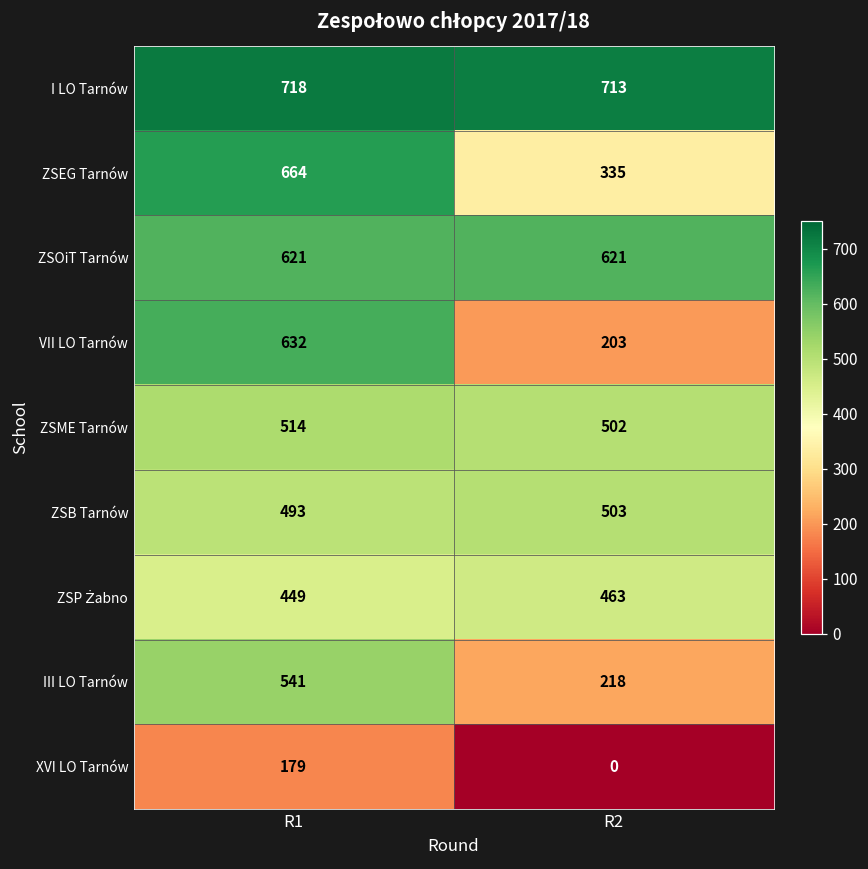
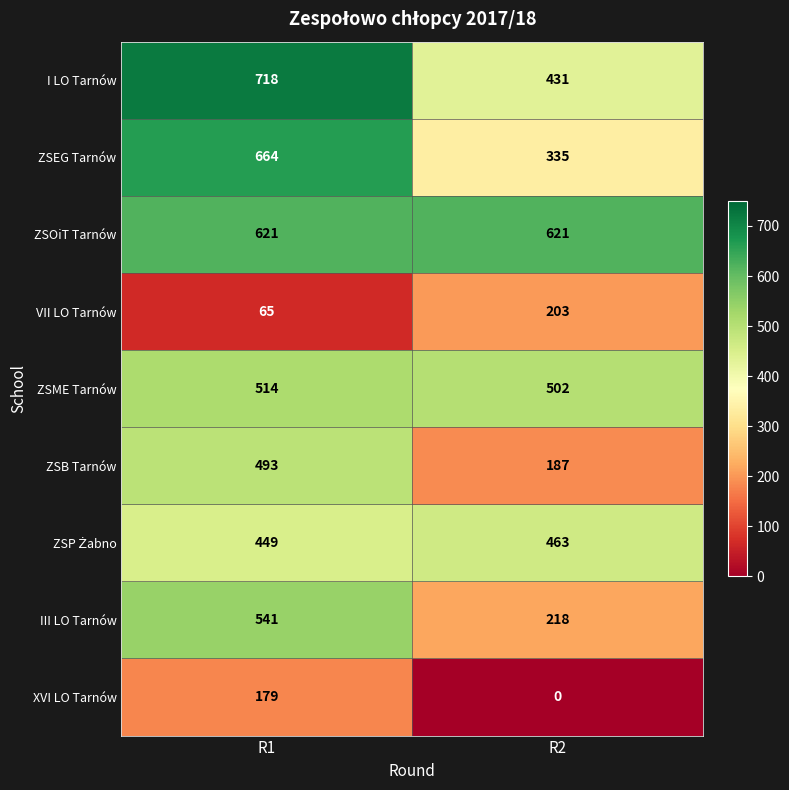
  {
    "I LO Tarnów": {
      "R1": 718,
-     "R2": 713
+     "R2": 431
    },
    "ZSEG Tarnów": {
      "R1": 664,
      "R2": 335
    },
    "ZSOiT Tarnów": {
      "R1": 621,
      "R2": 621
    },
    "VII LO Tarnów": {
-     "R1": 632,
+     "R1": 65,
      "R2": 203
    },
    "ZSME Tarnów": {
      "R1": 514,
      "R2": 502
    },
    "ZSB Tarnów": {
      "R1": 493,
-     "R2": 503
+     "R2": 187
    },
    "ZSP Żabno": {
      "R1": 449,
      "R2": 463
    },
    "III LO Tarnów": {
      "R1": 541,
      "R2": 218
    },
    "XVI LO Tarnów": {
      "R1": 179,
      "R2": 0
    }
  }
